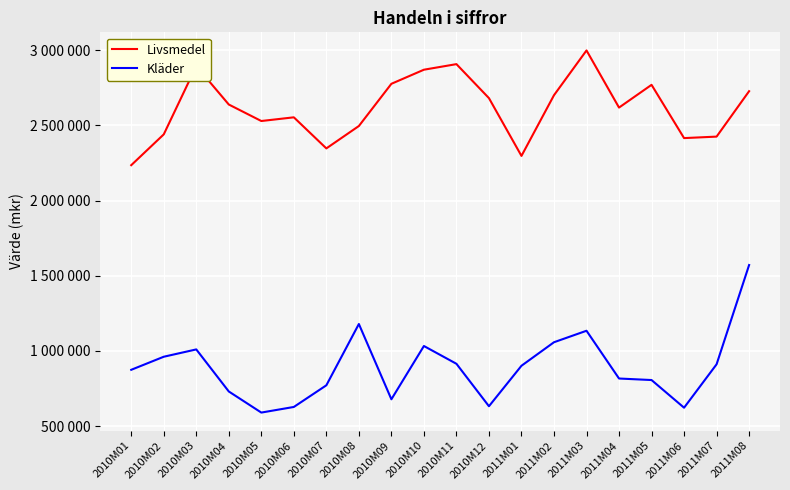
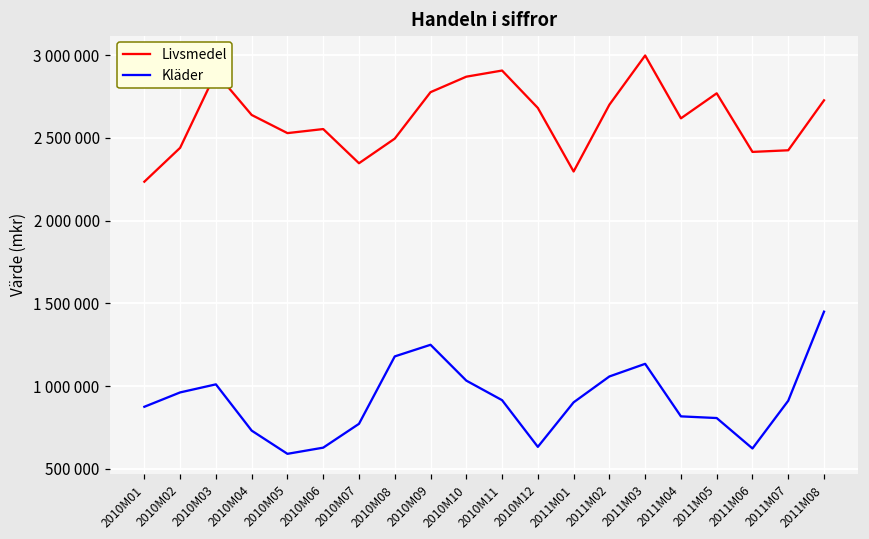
  {
    "Livsmedel": {
      "2010M01": 2240000,
      "2010M02": 2440000,
      "2010M04": 2640000,
      "2010M05": 2530000,
      "2010M06": 2550000,
      "2010M07": 2350000,
      "2010M08": 2500000,
      "2010M09": 2780000,
      "2010M10": 2870000,
      "2010M11": 2910000,
      "2010M12": 2680000,
      "2011M01": 2300000,
      "2011M02": 2700000,
      "2011M03": 3000000,
      "2011M04": 2620000,
      "2011M05": 2770000,
      "2011M06": 2420000,
      "2011M07": 2430000,
      "2011M08": 2730000
    },
    "Kläder": {
      "2010M01": 870000,
      "2010M02": 960000,
      "2010M03": 1010000,
      "2010M04": 730000,
      "2010M05": 590000,
      "2010M06": 630000,
      "2010M07": 770000,
      "2010M08": 1180000,
-     "2010M09": 680000,
+     "2010M09": 1250000,
      "2010M10": 1030000,
      "2010M11": 910000,
      "2010M12": 630000,
      "2011M01": 900000,
      "2011M02": 1060000,
      "2011M03": 1130000,
      "2011M04": 820000,
      "2011M05": 810000,
      "2011M06": 620000,
      "2011M07": 910000,
-     "2011M08": 1570000
+     "2011M08": 1450000
    }
  }
